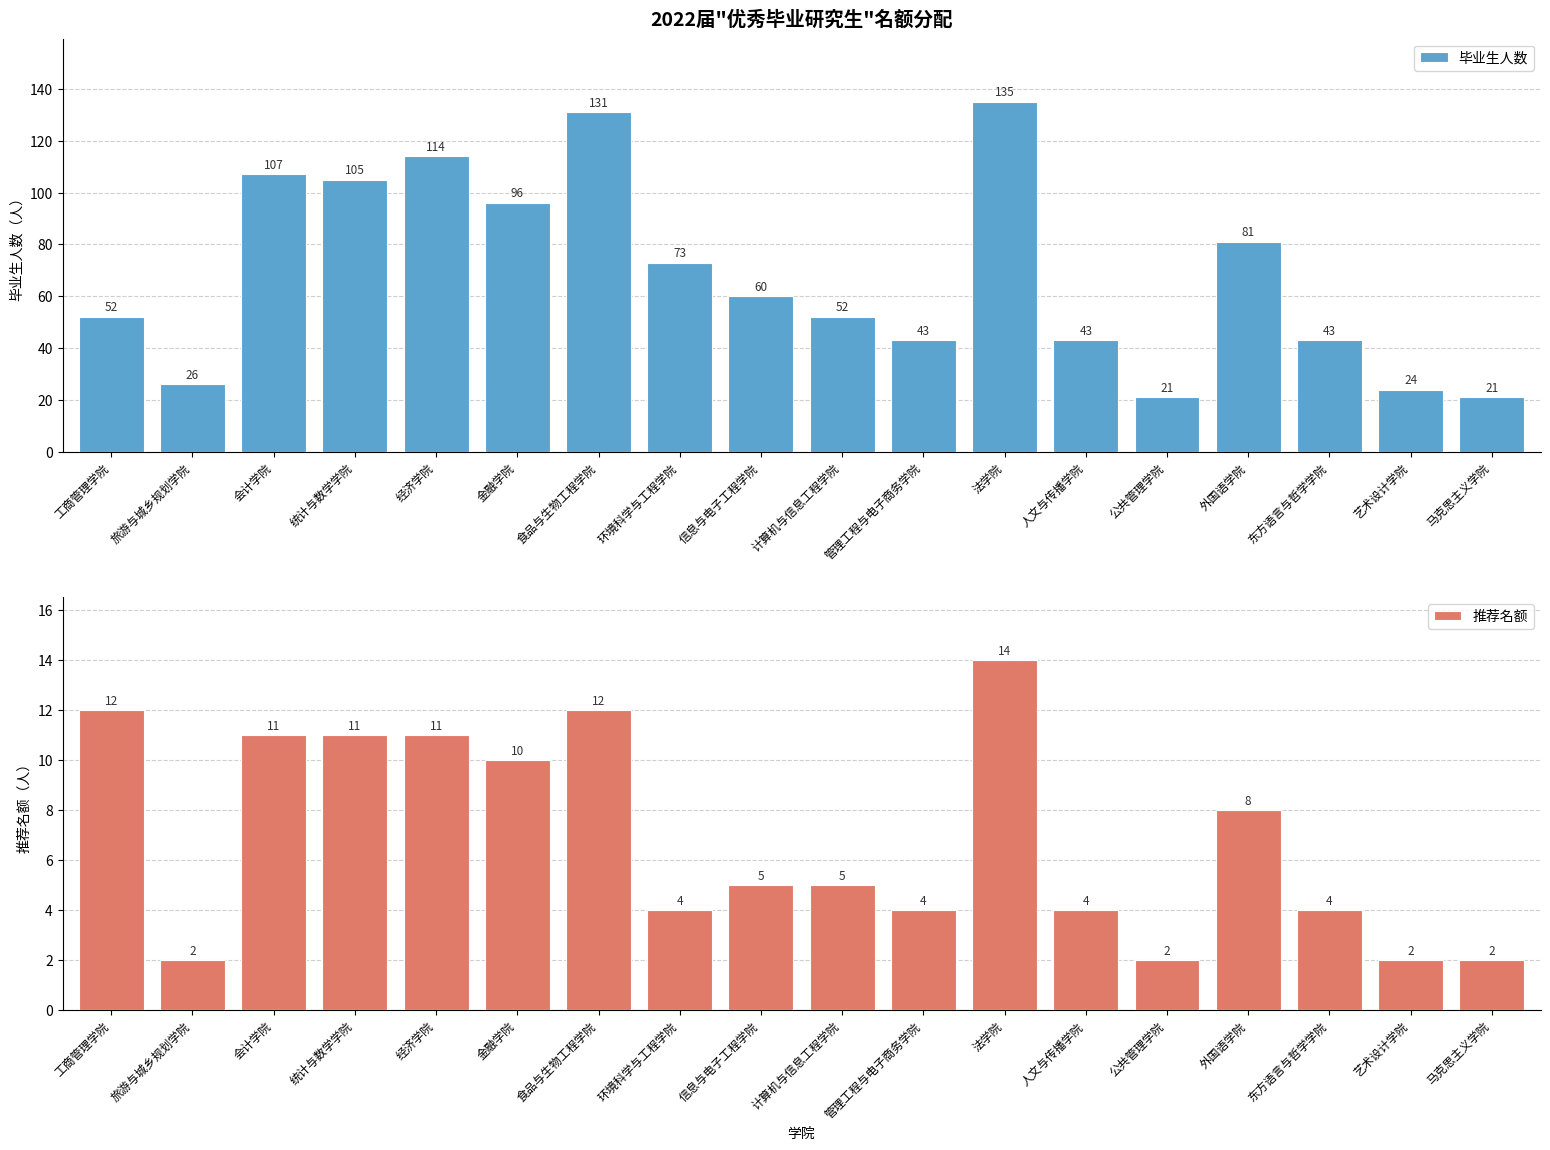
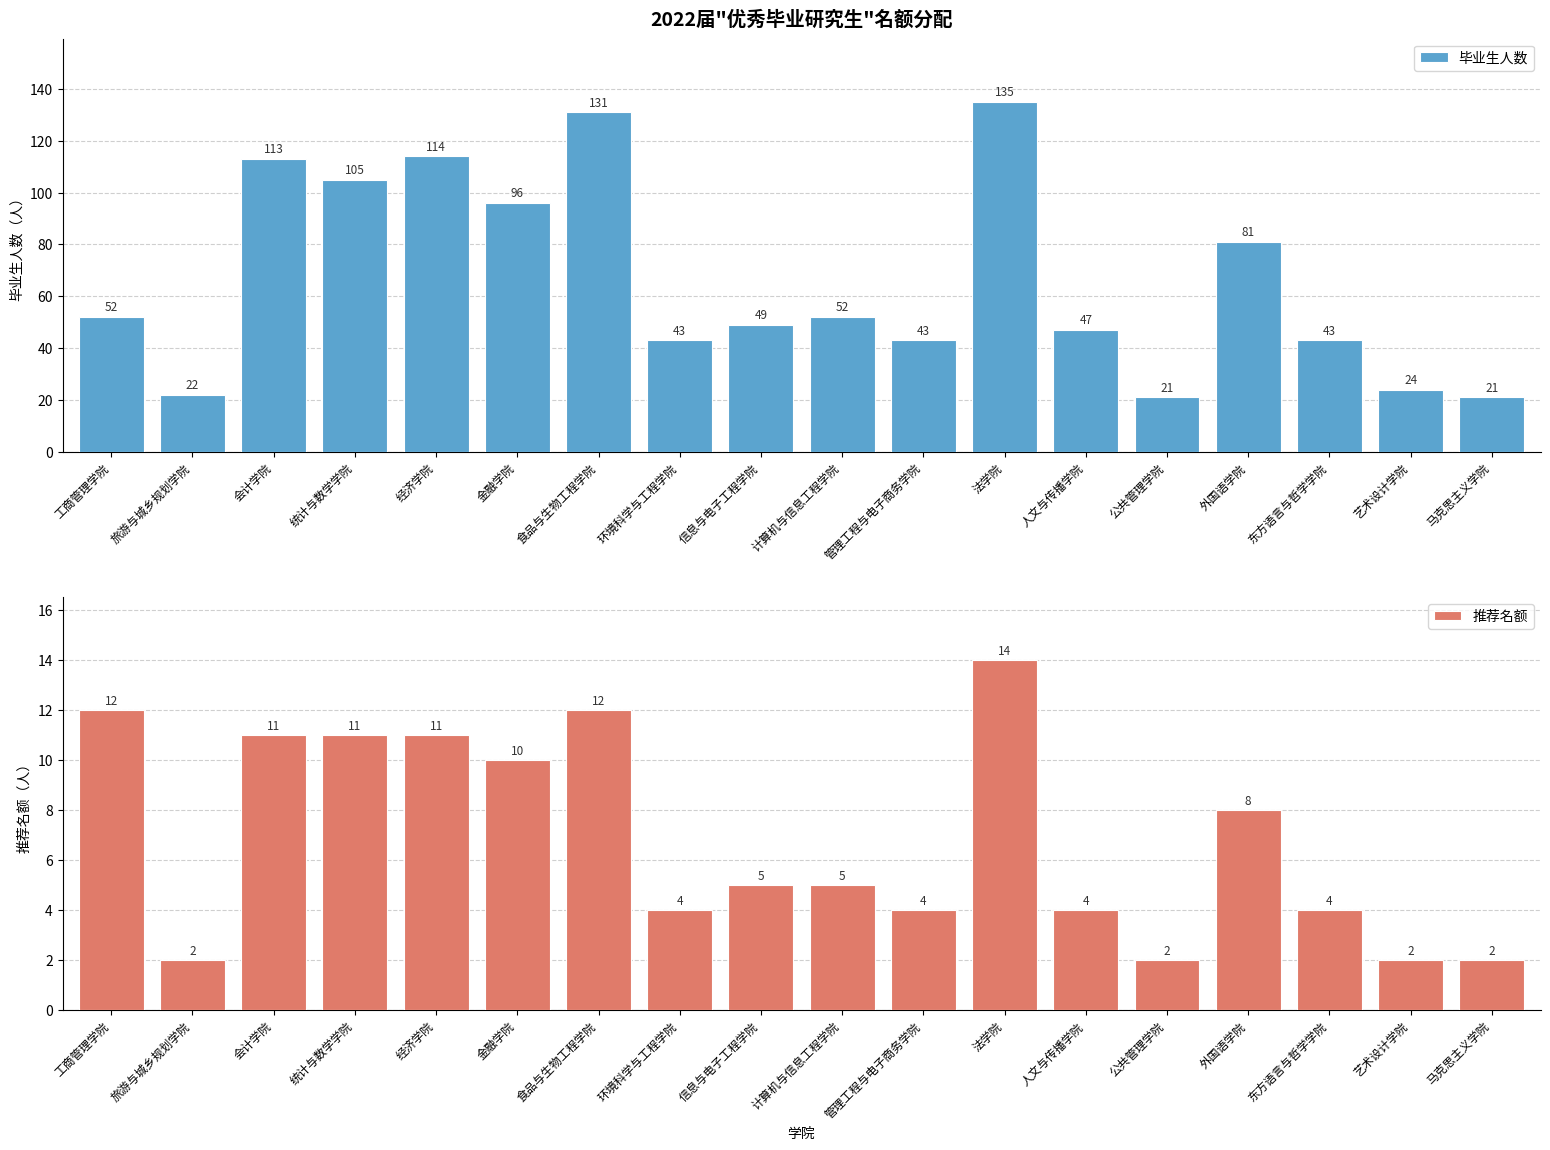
  {
    "2022届\"优秀毕业研究生\"名额分配": {
      "工商管理学院": 52,
-     "旅游与城乡规划学院": 26,
-     "会计学院": 107,
+     "旅游与城乡规划学院": 22,
+     "会计学院": 113,
      "统计与数学学院": 105,
      "经济学院": 114,
      "金融学院": 96,
      "食品与生物工程学院": 131,
-     "环境科学与工程学院": 73,
-     "信息与电子工程学院": 60,
+     "环境科学与工程学院": 43,
+     "信息与电子工程学院": 49,
      "计算机与信息工程学院": 52,
      "管理工程与电子商务学院": 43,
      "法学院": 135,
-     "人文与传播学院": 43,
+     "人文与传播学院": 47,
      "公共管理学院": 21,
      "外国语学院": 81,
      "东方语言与哲学学院": 43,
      "艺术设计学院": 24,
      "马克思主义学院": 21
    }
  }
